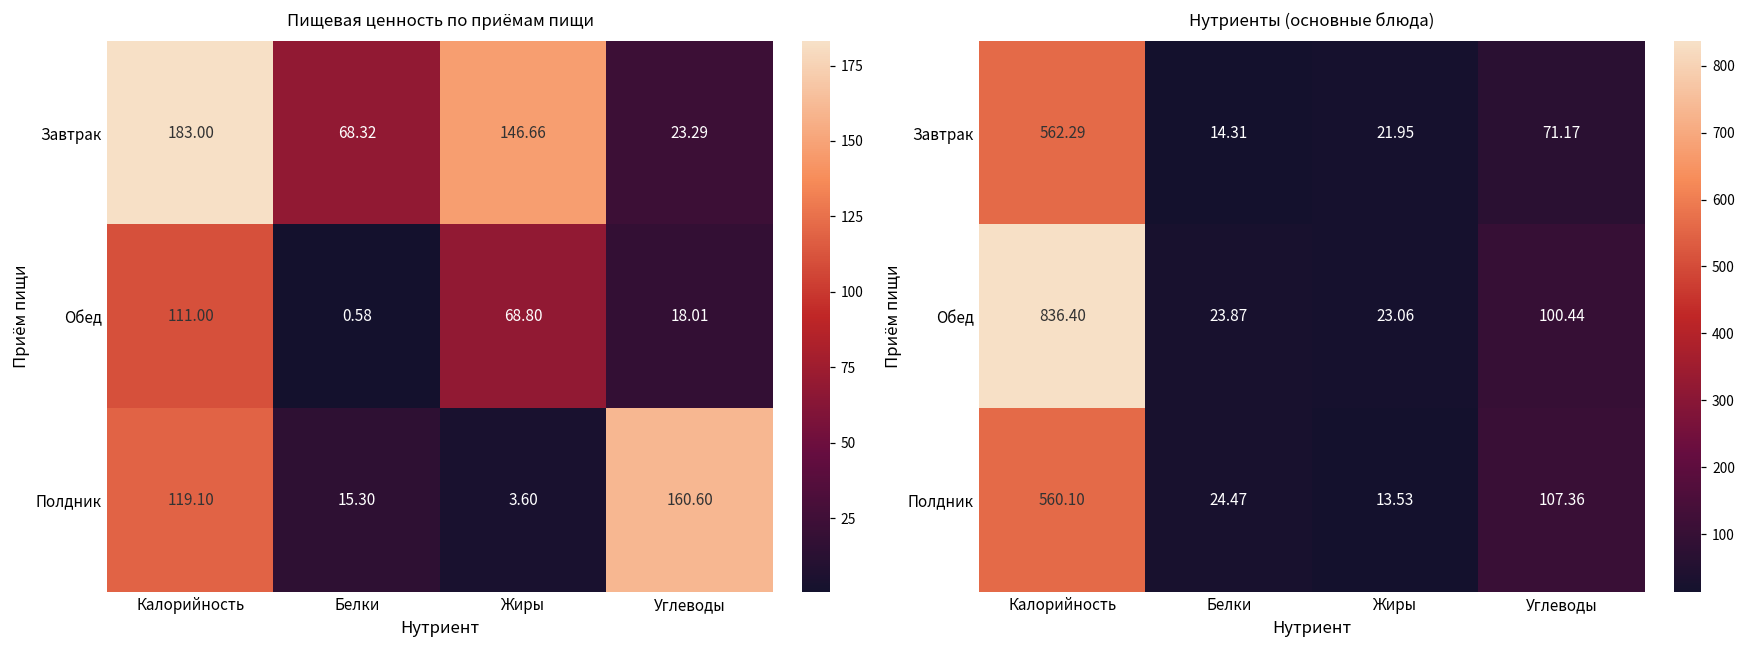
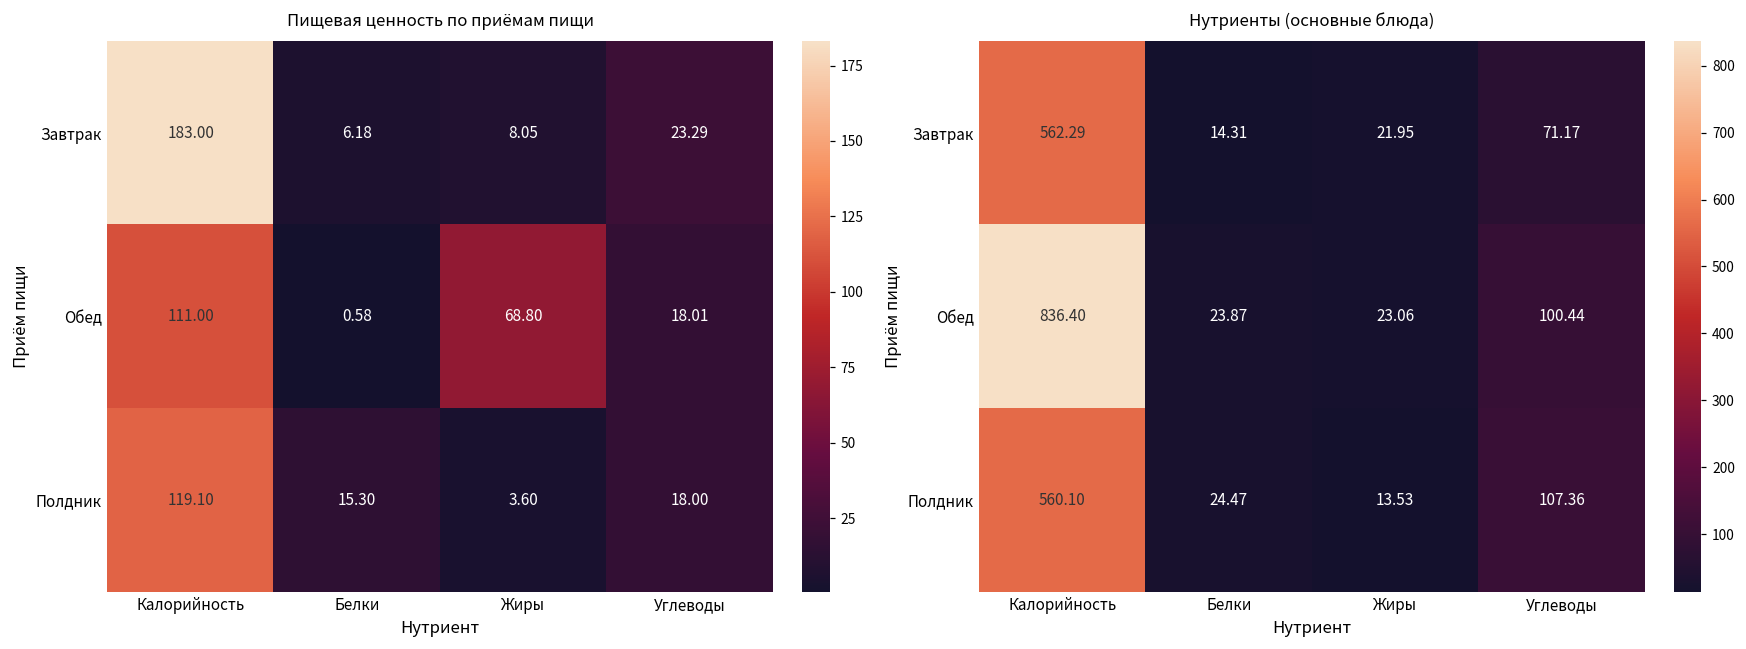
  {
    "Пищевая ценность по приёмам пищи": {
      "Завтрак": {
        "Калорийность": 183.00,
-       "Белки": 68.32,
-       "Жиры": 146.66,
+       "Белки": 6.18,
+       "Жиры": 8.05,
        "Углеводы": 23.29
      },
      "Обед": {
        "Калорийность": 111.00,
        "Белки": 0.58,
        "Жиры": 68.80,
        "Углеводы": 18.01
      },
      "Полдник": {
        "Калорийность": 119.10,
        "Белки": 15.30,
        "Жиры": 3.60,
-       "Углеводы": 160.60
+       "Углеводы": 18.00
      }
    },
    "Нутриенты (основные блюда)": {
      "Завтрак": {
        "Калорийность": 562.29,
        "Белки": 14.31,
        "Жиры": 21.95,
        "Углеводы": 71.17
      },
      "Обед": {
        "Калорийность": 836.40,
        "Белки": 23.87,
        "Жиры": 23.06,
        "Углеводы": 100.44
      },
      "Полдник": {
        "Калорийность": 560.10,
        "Белки": 24.47,
        "Жиры": 13.53,
        "Углеводы": 107.36
      }
    }
  }
